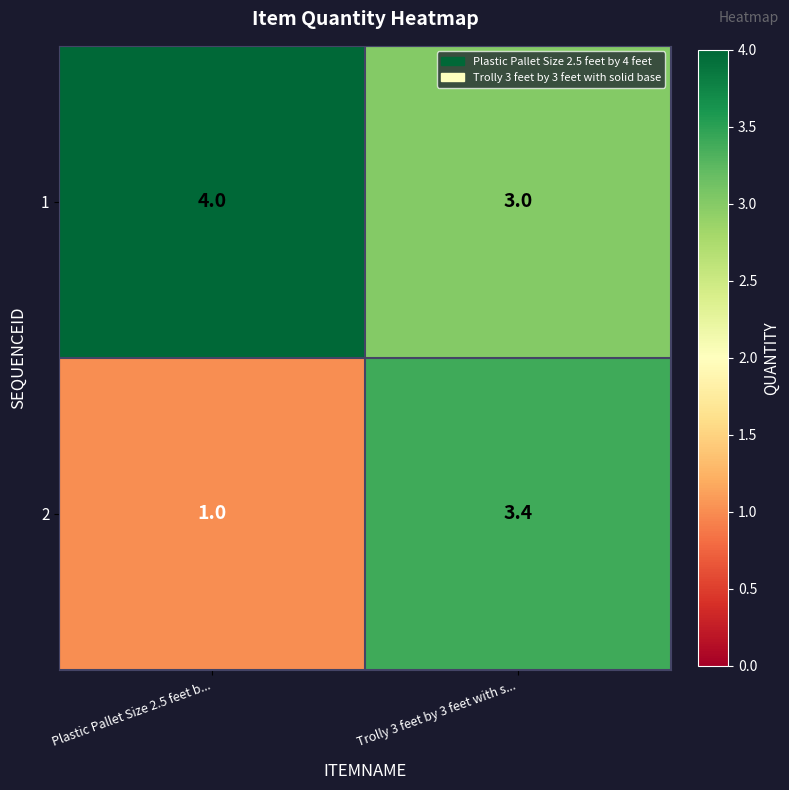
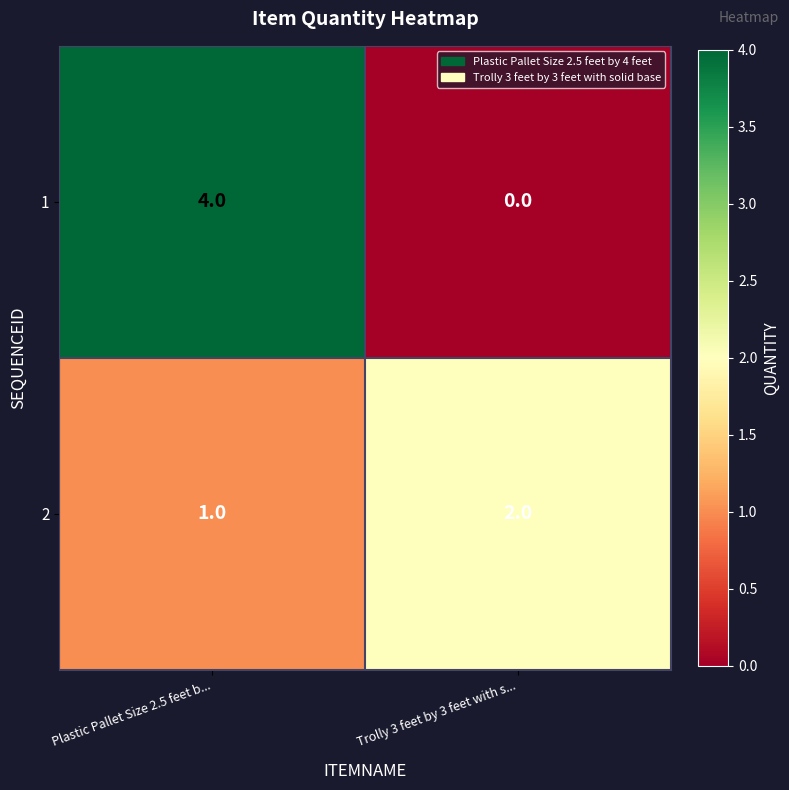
  {
    "1": {
      "Plastic Pallet Size 2.5 feet b...": 4.0,
-     "Trolly 3 feet by 3 feet with s...": 3.0
+     "Trolly 3 feet by 3 feet with s...": 0.0
    },
    "2": {
      "Plastic Pallet Size 2.5 feet b...": 1.0,
-     "Trolly 3 feet by 3 feet with s...": 3.4
+     "Trolly 3 feet by 3 feet with s...": 2.0
    }
  }
